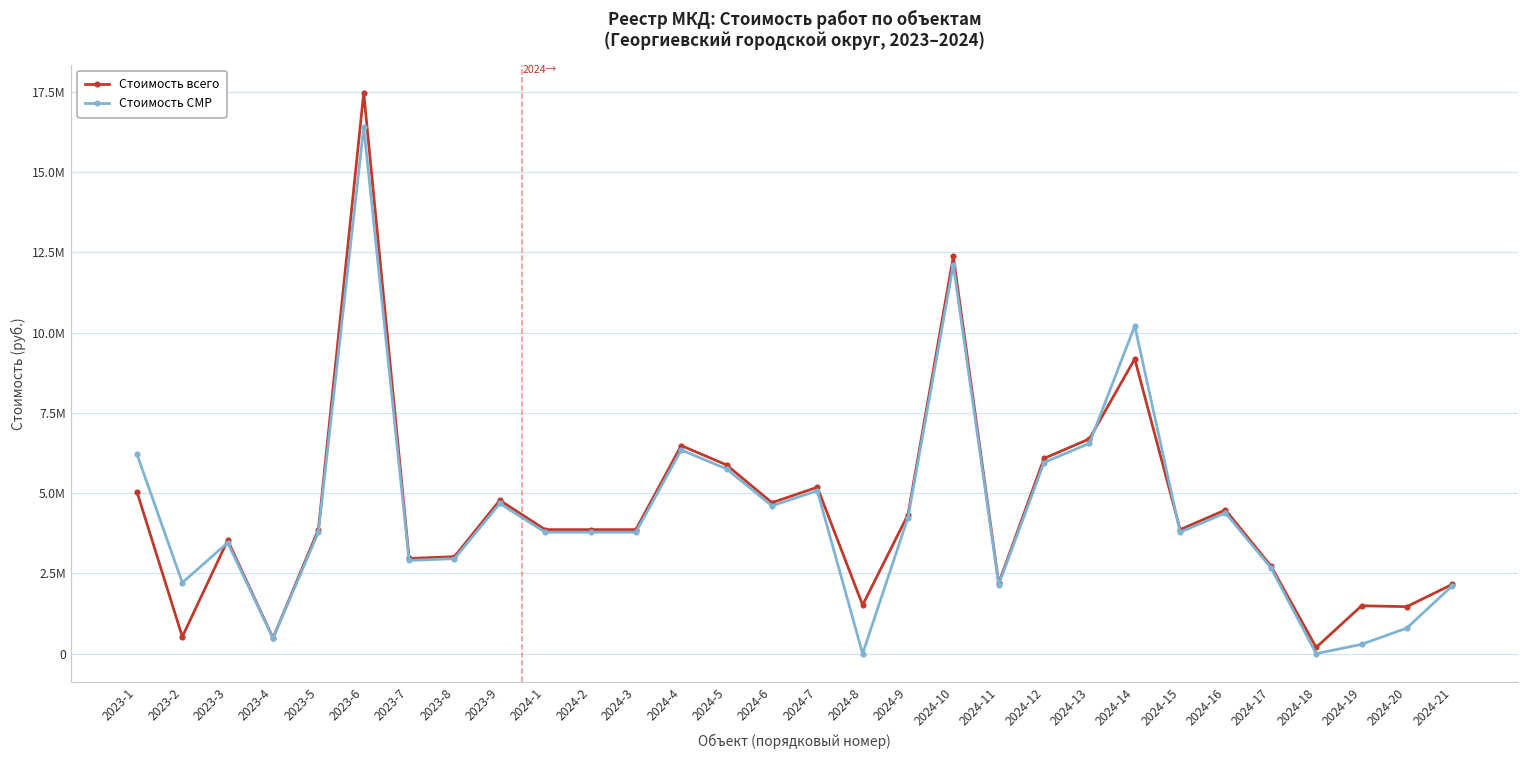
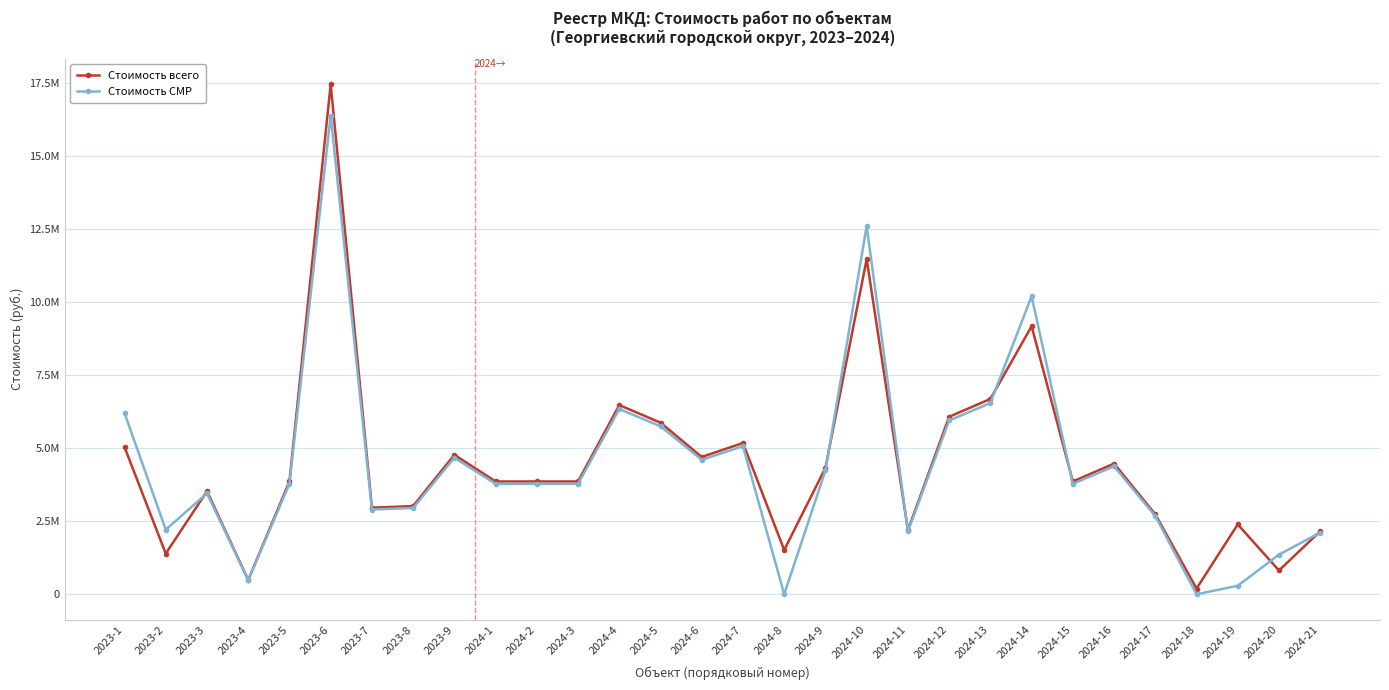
  {
    "Стоимость всего": {
      "2023-1": 5000000,
-     "2023-2": 500000,
+     "2023-2": 1400000,
      "2023-6": 17500000,
      "2023-9": 4800000,
      "2024-4": 6500000,
      "2024-5": 5900000,
      "2024-6": 4700000,
      "2024-7": 5200000,
      "2024-8": 1500000,
      "2024-9": 4300000,
-     "2024-10": 12400000,
+     "2024-10": 11500000,
      "2024-12": 6100000,
      "2024-13": 6700000,
      "2024-14": 9200000,
      "2024-16": 4500000,
      "2024-18": 200000,
-     "2024-19": 1500000,
-     "2024-20": 1500000
+     "2024-19": 2400000,
+     "2024-20": 800000
    },
    "Стоимость СМР": {
      "2023-1": 6200000,
      "2023-2": 2200000,
      "2023-6": 16400000,
      "2023-9": 4700000,
      "2024-4": 6300000,
      "2024-5": 5800000,
      "2024-6": 4600000,
      "2024-7": 5100000,
      "2024-8": 0,
      "2024-9": 4200000,
-     "2024-10": 12100000,
+     "2024-10": 12600000,
      "2024-12": 6000000,
      "2024-13": 6600000,
      "2024-14": 10200000,
      "2024-16": 4400000,
      "2024-18": 0,
      "2024-19": 300000,
-     "2024-20": 800000
+     "2024-20": 1400000
    }
  }
